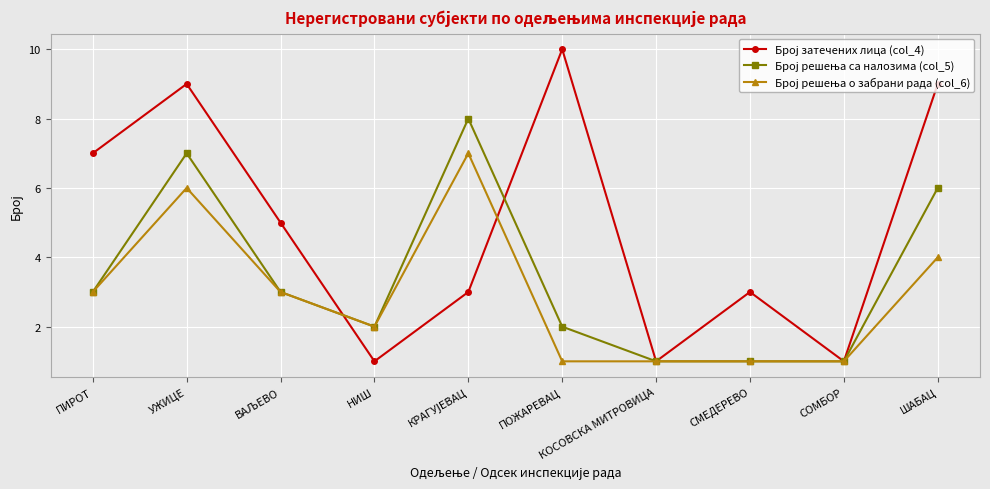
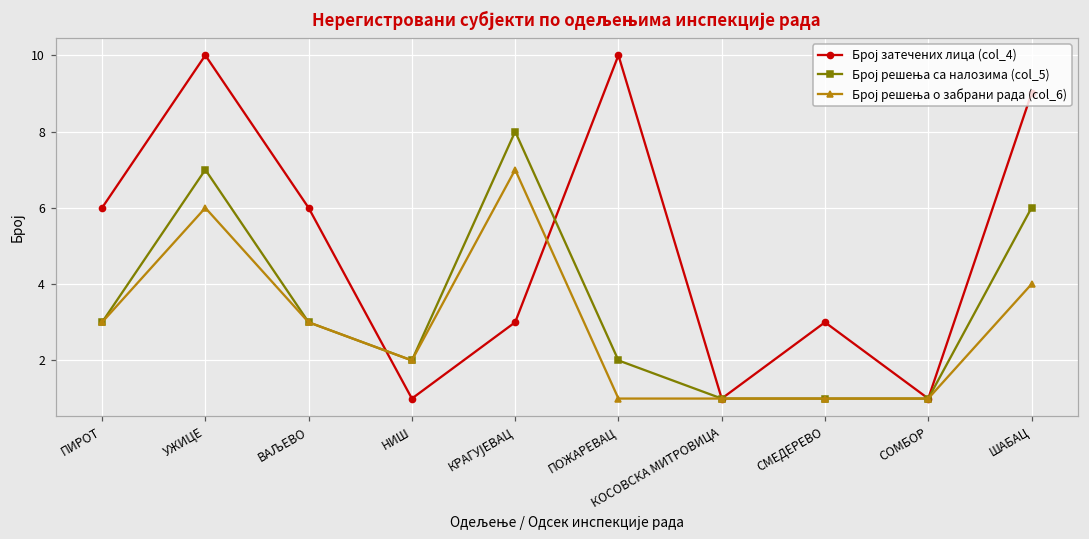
  {
    "Број затечених лица (col_4)": {
-     "ПИРОТ": 7,
-     "УЖИЦЕ": 9,
-     "ВАЉЕВО": 5,
+     "ПИРОТ": 6,
+     "УЖИЦЕ": 10,
+     "ВАЉЕВО": 6,
      "НИШ": 1,
      "КРАГУЈЕВАЦ": 3,
      "ПОЖАРЕВАЦ": 10,
      "СМЕДЕРЕВО": 3
    }
  }
